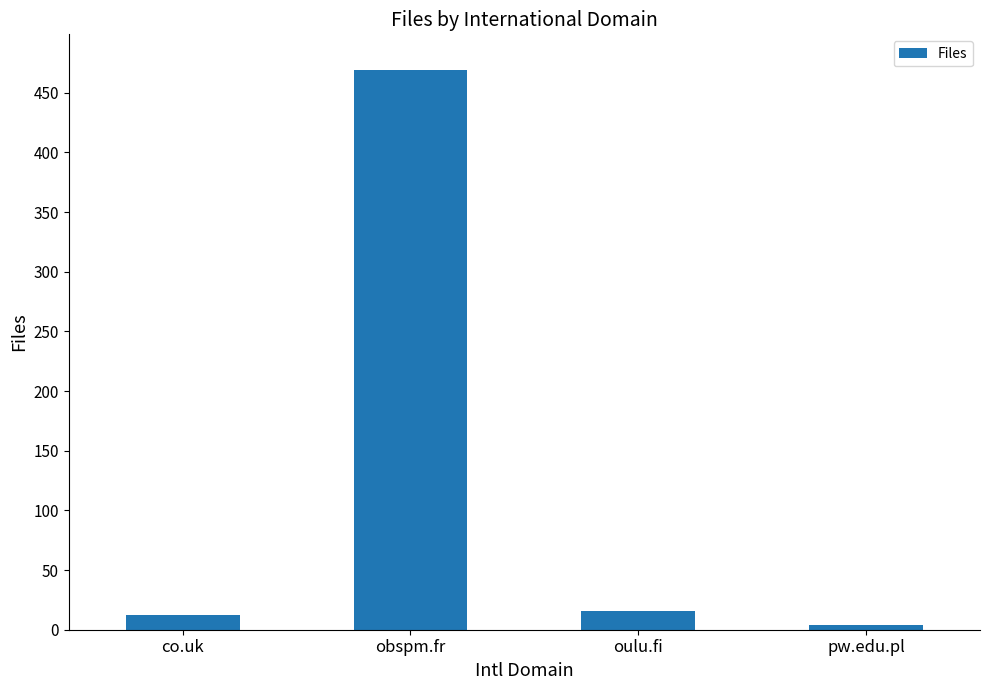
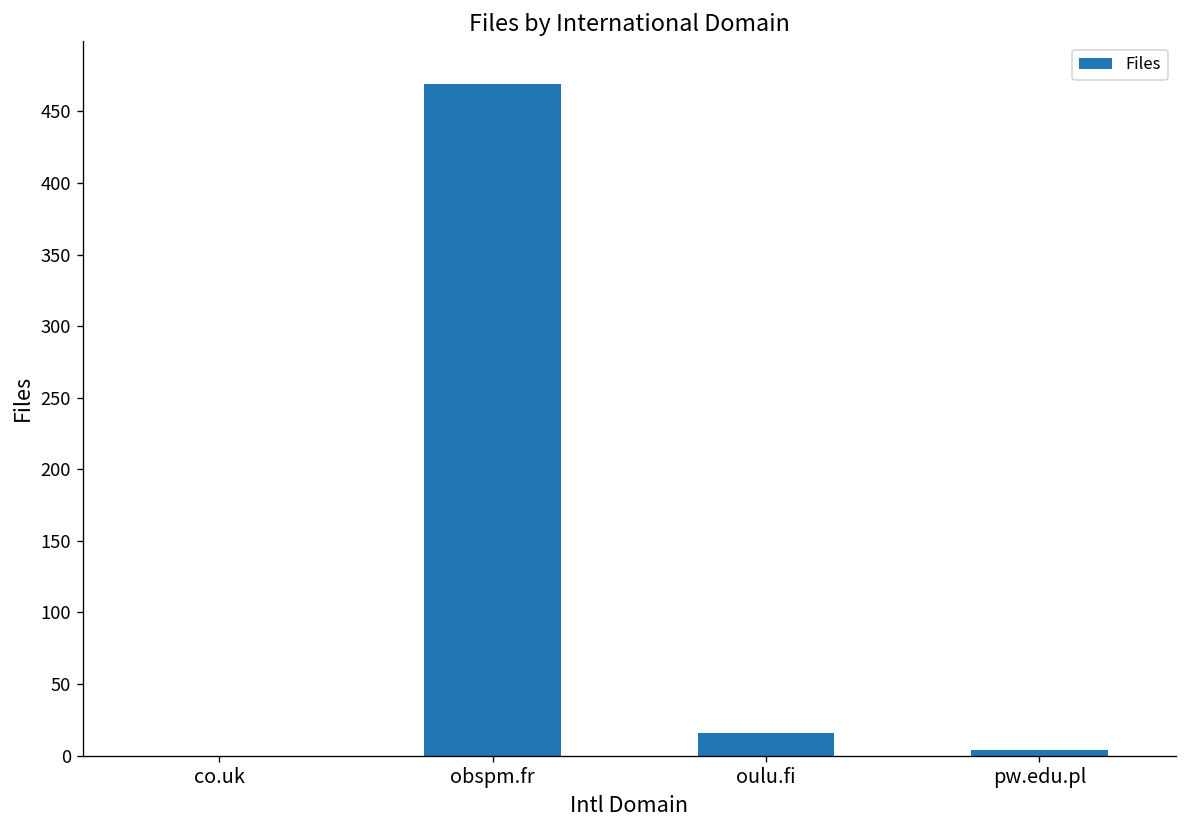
  {
-   "co.uk": 12,
+   "co.uk": 0,
    "obspm.fr": 469,
    "oulu.fi": 16,
    "pw.edu.pl": 4
  }
